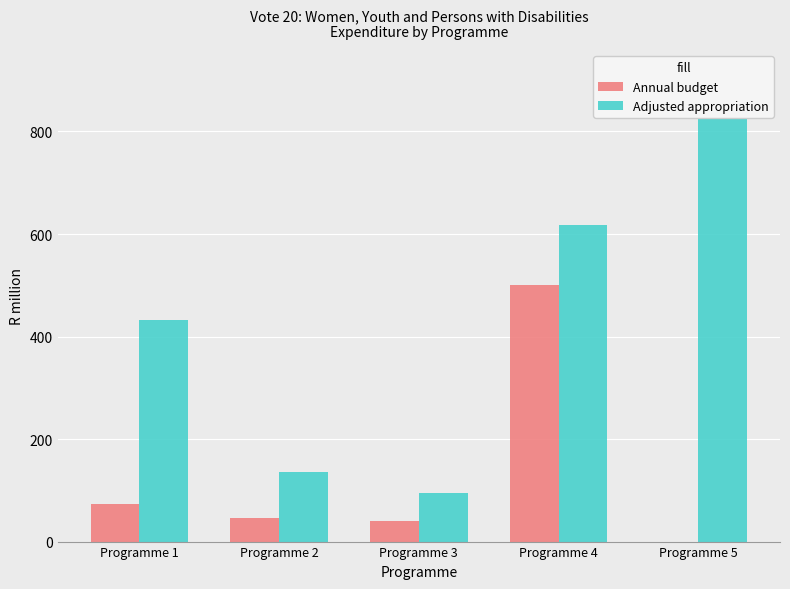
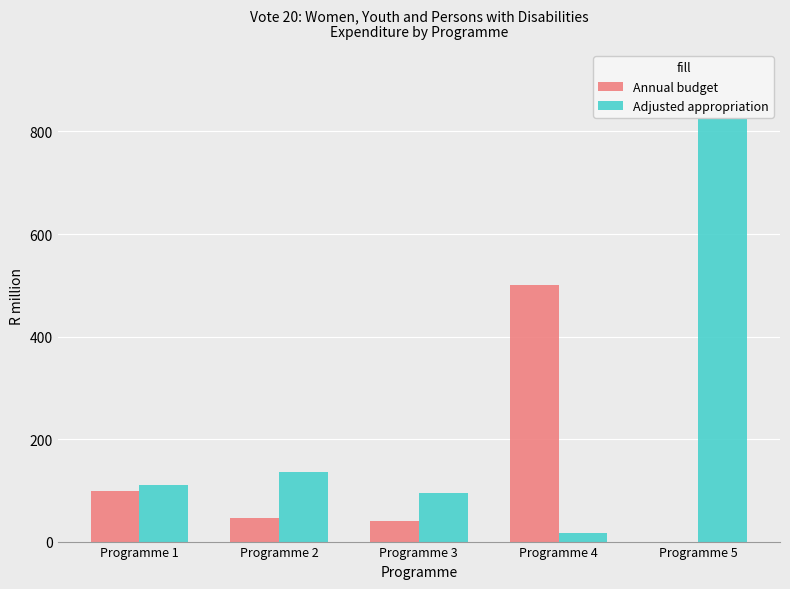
  {
    "Annual budget": {
-     "Programme 1": 70,
+     "Programme 1": 100,
      "Programme 2": 50,
      "Programme 3": 40,
      "Programme 4": 500,
      "Programme 5": 0
    },
    "Adjusted appropriation": {
-     "Programme 1": 430,
+     "Programme 1": 110,
      "Programme 2": 140,
      "Programme 3": 90,
-     "Programme 4": 620
+     "Programme 4": 20
    }
  }
